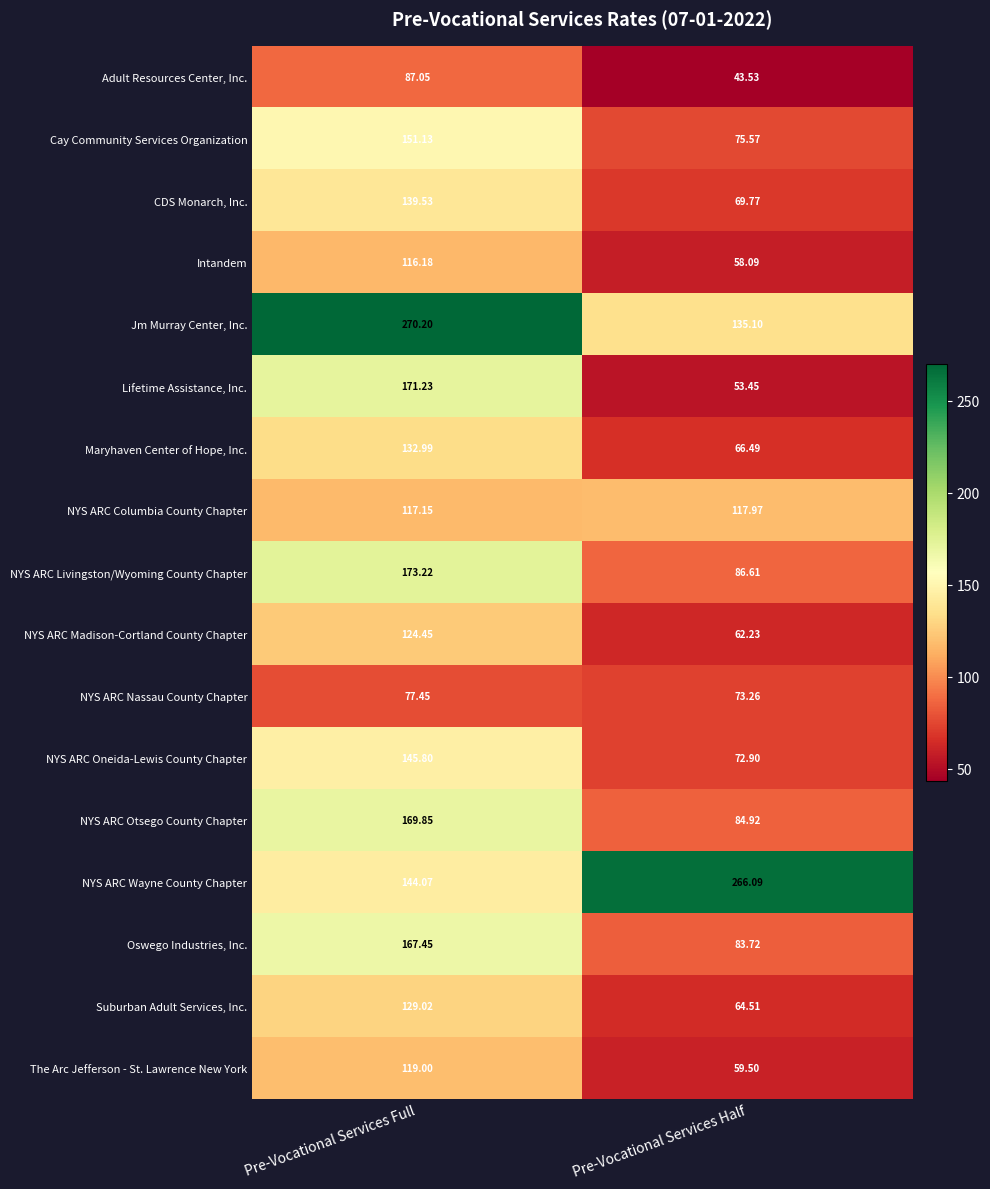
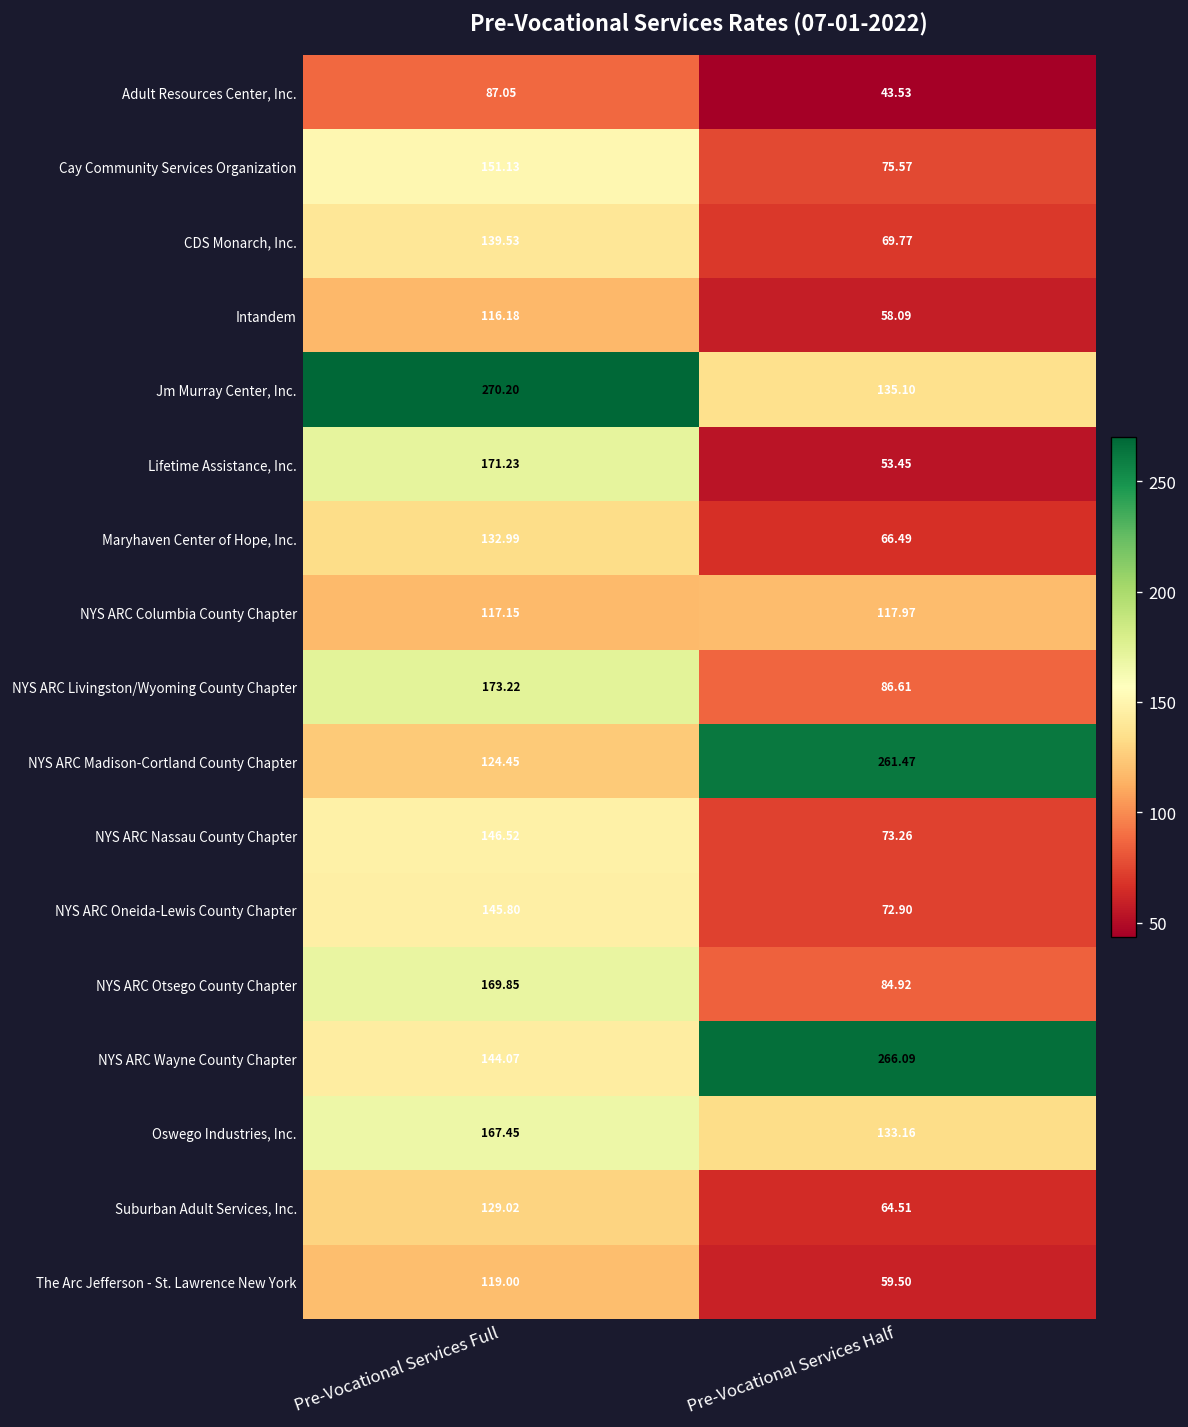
  {
    "Adult Resources Center, Inc.": {
      "Pre-Vocational Services Full": 87.05,
      "Pre-Vocational Services Half": 43.53
    },
    "Cay Community Services Organization": {
      "Pre-Vocational Services Full": 151.13,
      "Pre-Vocational Services Half": 75.57
    },
    "CDS Monarch, Inc.": {
      "Pre-Vocational Services Full": 139.53,
      "Pre-Vocational Services Half": 69.77
    },
    "Intandem": {
      "Pre-Vocational Services Full": 116.18,
      "Pre-Vocational Services Half": 58.09
    },
    "Jm Murray Center, Inc.": {
      "Pre-Vocational Services Full": 270.20,
      "Pre-Vocational Services Half": 135.10
    },
    "Lifetime Assistance, Inc.": {
      "Pre-Vocational Services Full": 171.23,
      "Pre-Vocational Services Half": 53.45
    },
    "Maryhaven Center of Hope, Inc.": {
      "Pre-Vocational Services Full": 132.99,
      "Pre-Vocational Services Half": 66.49
    },
    "NYS ARC Columbia County Chapter": {
      "Pre-Vocational Services Full": 117.15,
      "Pre-Vocational Services Half": 117.97
    },
    "NYS ARC Livingston/Wyoming County Chapter": {
      "Pre-Vocational Services Full": 173.22,
      "Pre-Vocational Services Half": 86.61
    },
    "NYS ARC Madison-Cortland County Chapter": {
      "Pre-Vocational Services Full": 124.45,
-     "Pre-Vocational Services Half": 62.23
+     "Pre-Vocational Services Half": 261.47
    },
    "NYS ARC Nassau County Chapter": {
-     "Pre-Vocational Services Full": 77.45,
+     "Pre-Vocational Services Full": 146.52,
      "Pre-Vocational Services Half": 73.26
    },
    "NYS ARC Oneida-Lewis County Chapter": {
      "Pre-Vocational Services Full": 145.80,
      "Pre-Vocational Services Half": 72.90
    },
    "NYS ARC Otsego County Chapter": {
      "Pre-Vocational Services Full": 169.85,
      "Pre-Vocational Services Half": 84.92
    },
    "NYS ARC Wayne County Chapter": {
      "Pre-Vocational Services Full": 144.07,
      "Pre-Vocational Services Half": 266.09
    },
    "Oswego Industries, Inc.": {
      "Pre-Vocational Services Full": 167.45,
-     "Pre-Vocational Services Half": 83.72
+     "Pre-Vocational Services Half": 133.16
    },
    "Suburban Adult Services, Inc.": {
      "Pre-Vocational Services Full": 129.02,
      "Pre-Vocational Services Half": 64.51
    },
    "The Arc Jefferson - St. Lawrence New York": {
      "Pre-Vocational Services Full": 119.00,
      "Pre-Vocational Services Half": 59.50
    }
  }
